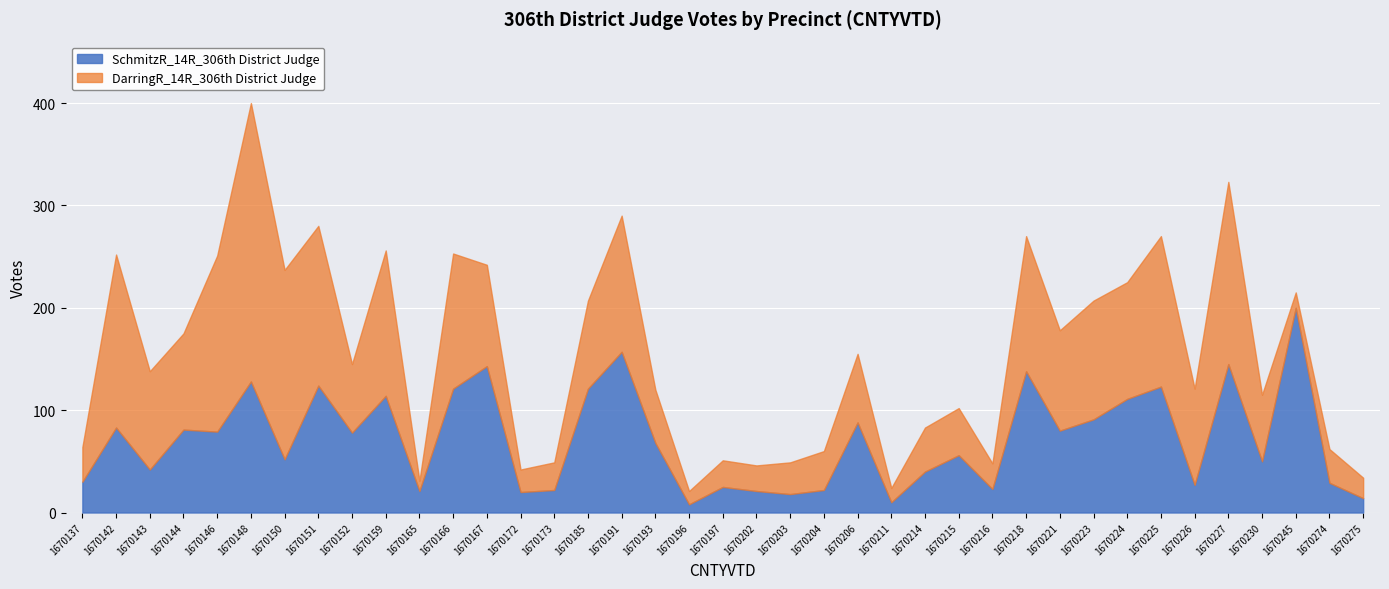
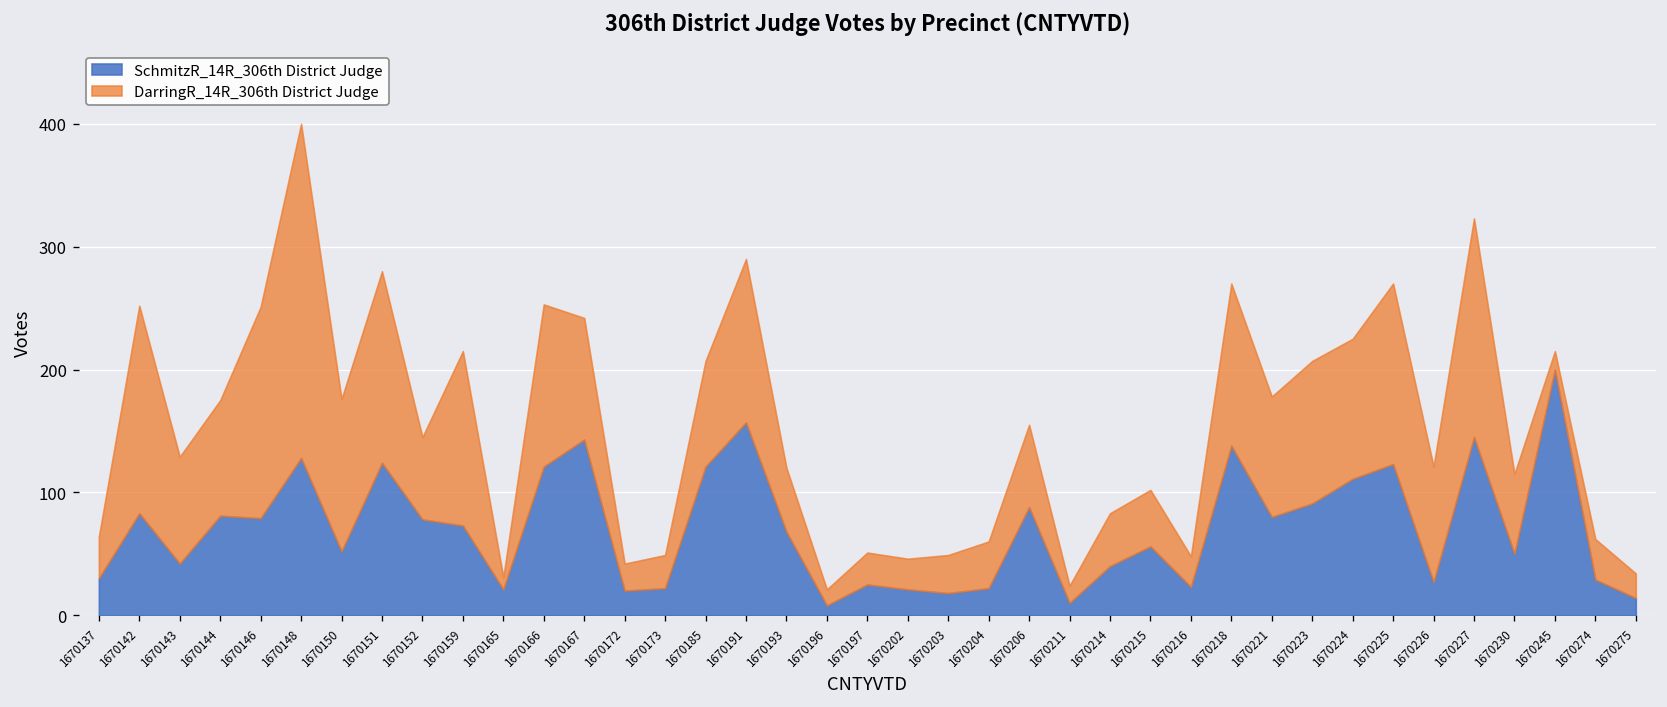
  {
    "SchmitzR_14R_306th District Judge": {
      "1670137": 30,
      "1670142": 83,
      "1670143": 42,
      "1670144": 81,
      "1670146": 79,
      "1670148": 128,
      "1670150": 52,
      "1670151": 124,
      "1670152": 78,
-     "1670159": 114,
+     "1670159": 73,
      "1670165": 21,
      "1670166": 121,
      "1670167": 143,
      "1670172": 20,
      "1670173": 22,
      "1670185": 121,
      "1670191": 157,
      "1670193": 68,
      "1670196": 8,
      "1670197": 25,
      "1670202": 21,
      "1670203": 18,
      "1670204": 22,
      "1670206": 88,
      "1670211": 10,
      "1670214": 40,
      "1670215": 56,
      "1670216": 23,
      "1670218": 138,
      "1670221": 80,
      "1670223": 91,
      "1670224": 111,
      "1670225": 123,
      "1670226": 27,
      "1670227": 145,
      "1670230": 50,
      "1670245": 200,
      "1670274": 29,
      "1670275": 14
    },
    "DarringR_14R_306th District Judge": {
      "1670137": 34,
      "1670142": 169,
-     "1670143": 96,
+     "1670143": 87,
      "1670144": 94,
      "1670146": 172,
      "1670148": 272,
-     "1670150": 185,
+     "1670150": 124,
      "1670151": 156,
      "1670152": 67,
      "1670159": 142,
      "1670165": 10,
      "1670166": 132,
      "1670167": 99,
      "1670172": 22,
      "1670173": 27,
      "1670185": 86,
      "1670191": 133,
      "1670193": 52,
      "1670196": 13,
      "1670197": 26,
      "1670202": 25,
      "1670203": 31,
      "1670204": 38,
      "1670206": 67,
      "1670211": 14,
      "1670214": 43,
      "1670215": 46,
      "1670216": 25,
      "1670218": 132,
      "1670221": 98,
      "1670223": 116,
      "1670224": 114,
      "1670225": 147,
      "1670226": 94,
      "1670227": 178,
      "1670230": 65,
      "1670245": 15,
      "1670274": 33,
      "1670275": 20
    }
  }
